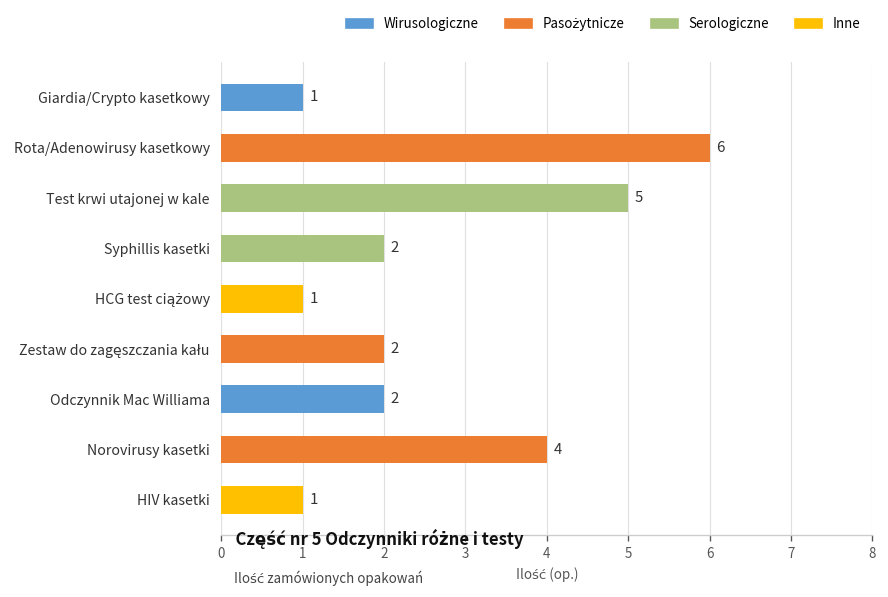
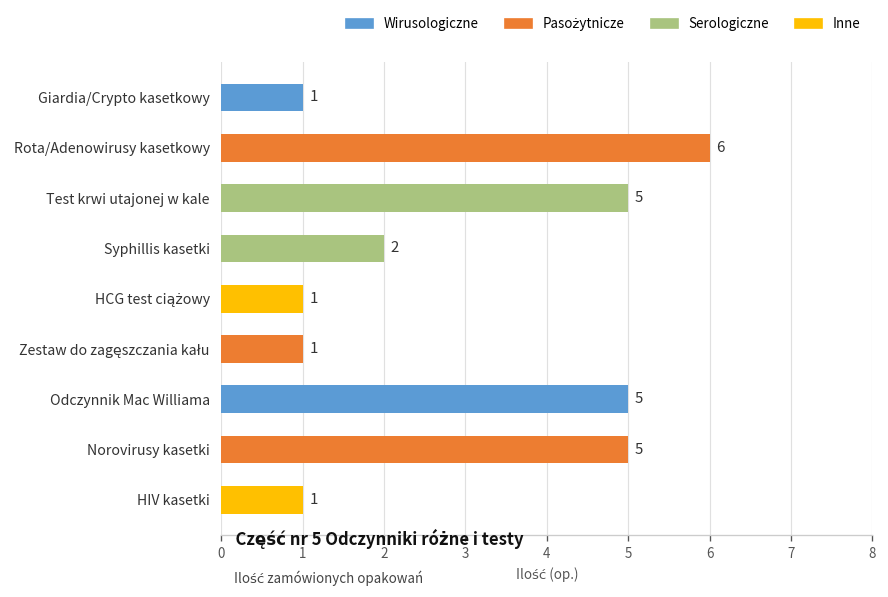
  {
    "Giardia/Crypto kasetkowy": 1,
    "Rota/Adenowirusy kasetkowy": 6,
    "Test krwi utajonej w kale": 5,
    "Syphillis kasetki": 2,
    "HCG test ciążowy": 1,
-   "Zestaw do zagęszczania kału": 2,
-   "Odczynnik Mac Williama": 2,
-   "Norovirusy kasetki": 4,
+   "Zestaw do zagęszczania kału": 1,
+   "Odczynnik Mac Williama": 5,
+   "Norovirusy kasetki": 5,
    "HIV kasetki": 1
  }
